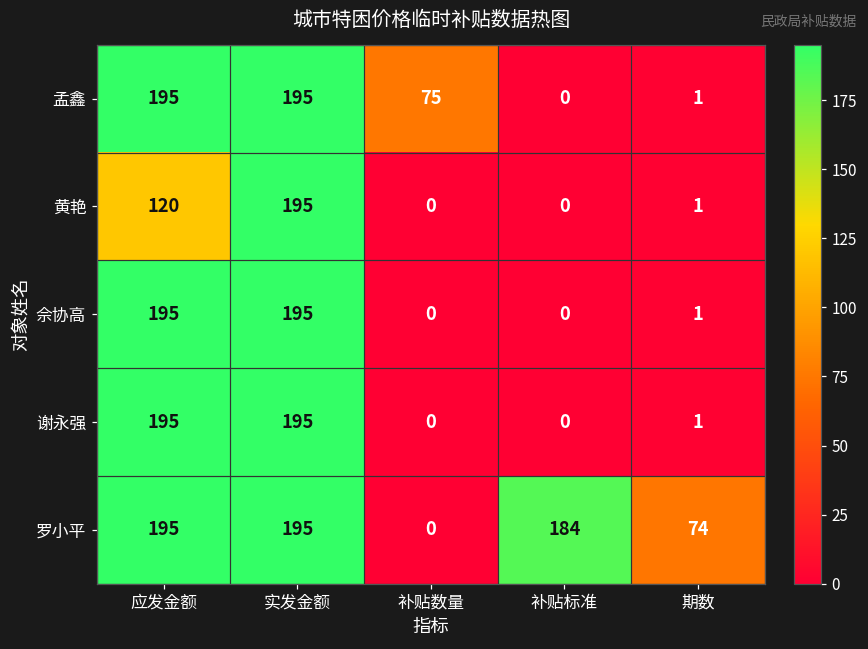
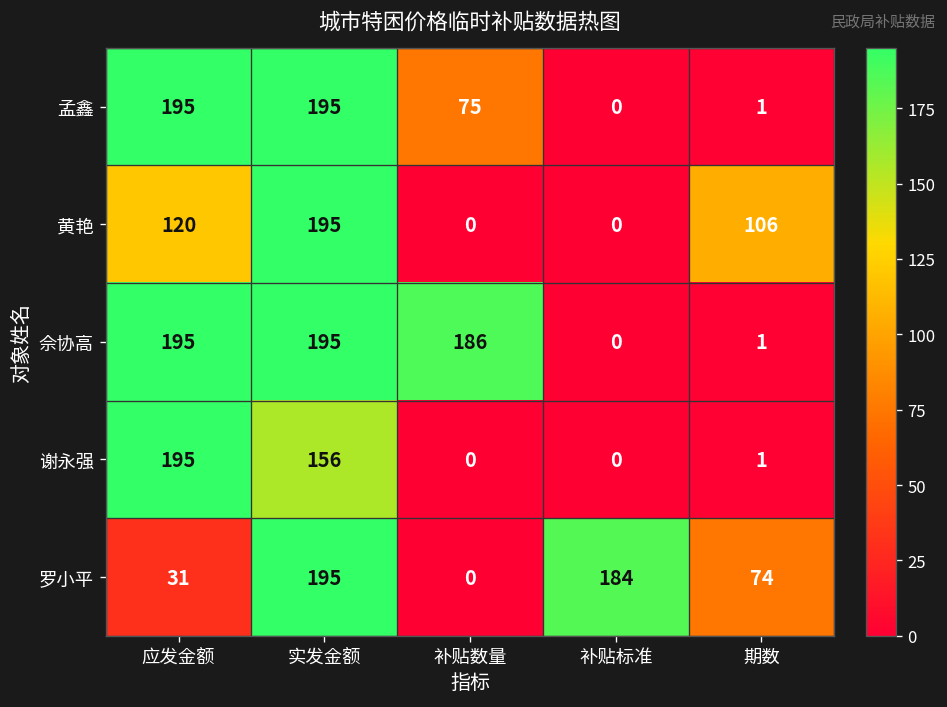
  {
    "孟鑫": {
      "应发金额": 195,
      "实发金额": 195,
      "补贴数量": 75,
      "补贴标准": 0,
      "期数": 1
    },
    "黄艳": {
      "应发金额": 120,
      "实发金额": 195,
      "补贴数量": 0,
      "补贴标准": 0,
-     "期数": 1
+     "期数": 106
    },
    "佘协高": {
      "应发金额": 195,
      "实发金额": 195,
-     "补贴数量": 0,
+     "补贴数量": 186,
      "补贴标准": 0,
      "期数": 1
    },
    "谢永强": {
      "应发金额": 195,
-     "实发金额": 195,
+     "实发金额": 156,
      "补贴数量": 0,
      "补贴标准": 0,
      "期数": 1
    },
    "罗小平": {
-     "应发金额": 195,
+     "应发金额": 31,
      "实发金额": 195,
      "补贴数量": 0,
      "补贴标准": 184,
      "期数": 74
    }
  }
